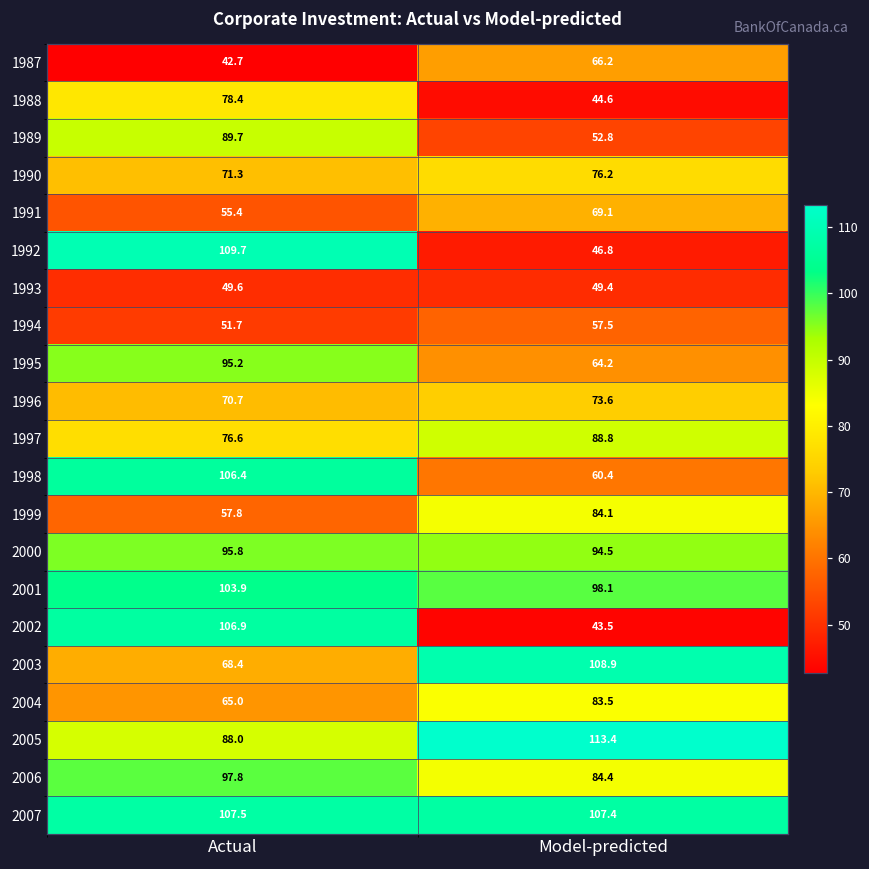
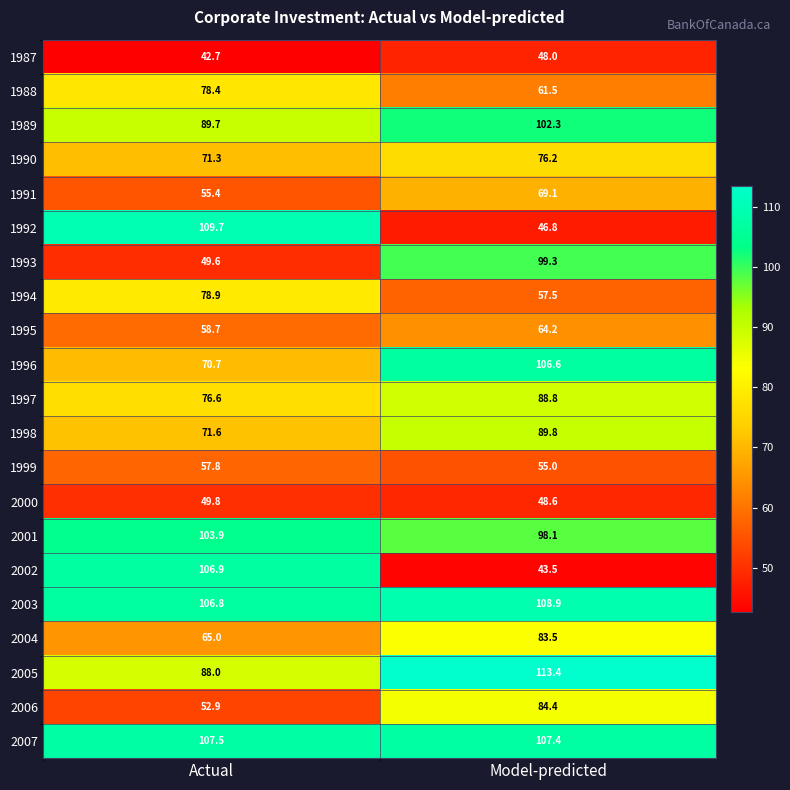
  {
    "1987": {
      "Actual": 42.7,
-     "Model-predicted": 66.2
+     "Model-predicted": 48.0
    },
    "1988": {
      "Actual": 78.4,
-     "Model-predicted": 44.6
+     "Model-predicted": 61.5
    },
    "1989": {
      "Actual": 89.7,
-     "Model-predicted": 52.8
+     "Model-predicted": 102.3
    },
    "1990": {
      "Actual": 71.3,
      "Model-predicted": 76.2
    },
    "1991": {
      "Actual": 55.4,
      "Model-predicted": 69.1
    },
    "1992": {
      "Actual": 109.7,
      "Model-predicted": 46.8
    },
    "1993": {
      "Actual": 49.6,
-     "Model-predicted": 49.4
+     "Model-predicted": 99.3
    },
    "1994": {
-     "Actual": 51.7,
+     "Actual": 78.9,
      "Model-predicted": 57.5
    },
    "1995": {
-     "Actual": 95.2,
+     "Actual": 58.7,
      "Model-predicted": 64.2
    },
    "1996": {
      "Actual": 70.7,
-     "Model-predicted": 73.6
+     "Model-predicted": 106.6
    },
    "1997": {
      "Actual": 76.6,
      "Model-predicted": 88.8
    },
    "1998": {
-     "Actual": 106.4,
-     "Model-predicted": 60.4
+     "Actual": 71.6,
+     "Model-predicted": 89.8
    },
    "1999": {
      "Actual": 57.8,
-     "Model-predicted": 84.1
+     "Model-predicted": 55.0
    },
    "2000": {
-     "Actual": 95.8,
-     "Model-predicted": 94.5
+     "Actual": 49.8,
+     "Model-predicted": 48.6
    },
    "2001": {
      "Actual": 103.9,
      "Model-predicted": 98.1
    },
    "2002": {
      "Actual": 106.9,
      "Model-predicted": 43.5
    },
    "2003": {
-     "Actual": 68.4,
+     "Actual": 106.8,
      "Model-predicted": 108.9
    },
    "2004": {
      "Actual": 65.0,
      "Model-predicted": 83.5
    },
    "2005": {
      "Actual": 88.0,
      "Model-predicted": 113.4
    },
    "2006": {
-     "Actual": 97.8,
+     "Actual": 52.9,
      "Model-predicted": 84.4
    },
    "2007": {
      "Actual": 107.5,
      "Model-predicted": 107.4
    }
  }
